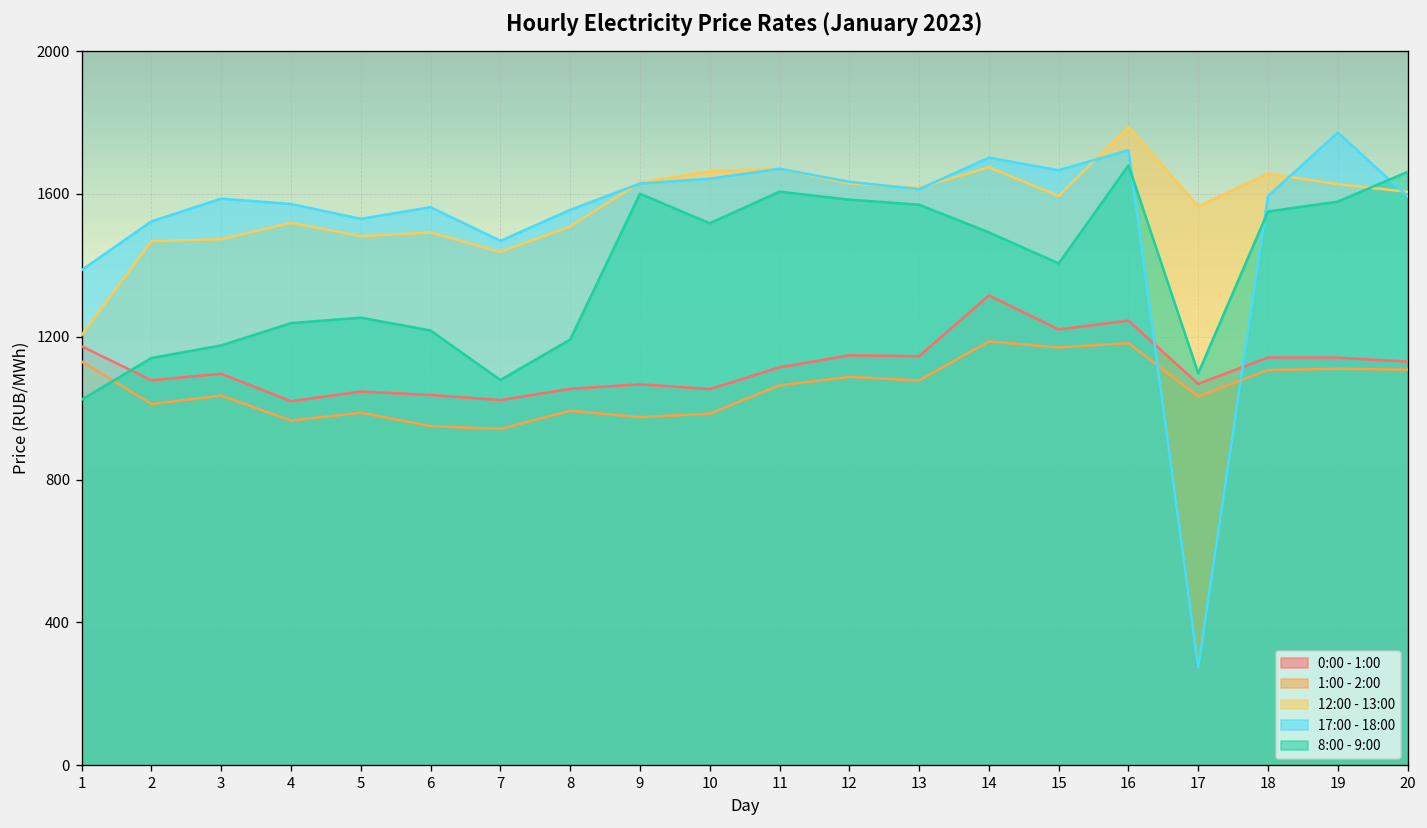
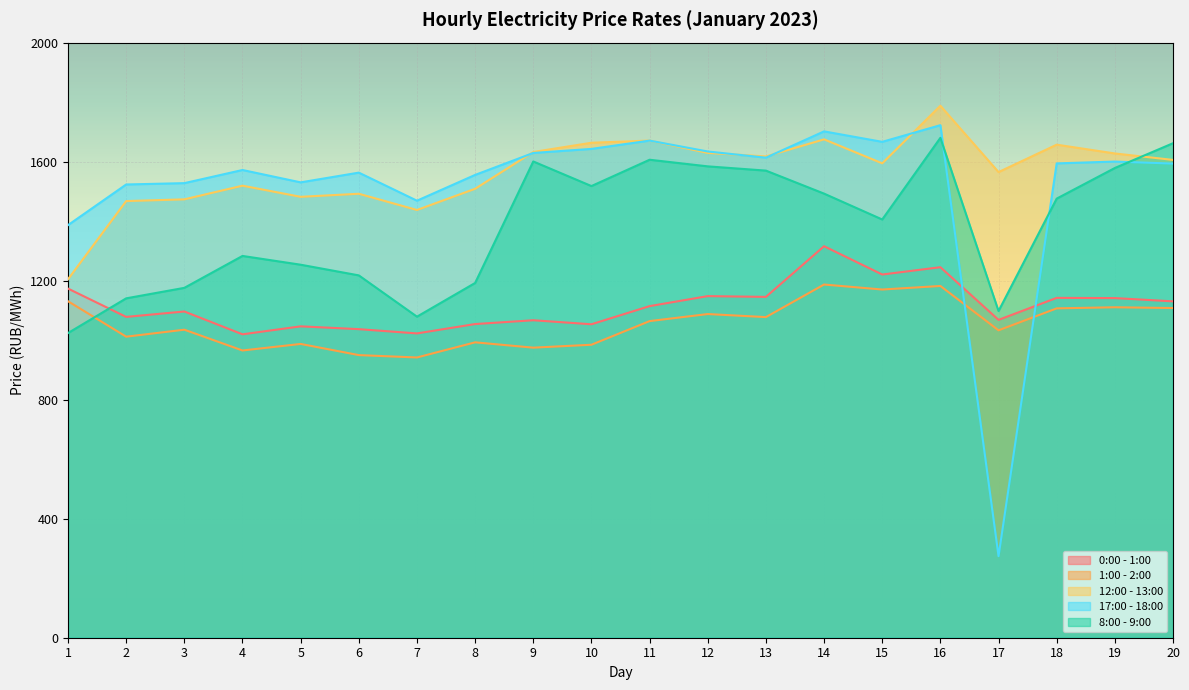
  {
    "17:00 - 18:00": {
      "1": 1390,
      "2": 1520,
-     "3": 1590,
+     "3": 1530,
      "4": 1570,
      "5": 1530,
      "6": 1560,
      "7": 1470,
      "8": 1560,
      "10": 1640,
      "14": 1700,
      "15": 1670,
      "16": 1720,
      "17": 270,
      "18": 1590,
-     "19": 1770,
+     "19": 1600,
      "20": 1590
    },
    "8:00 - 9:00": {
      "1": 1020,
      "2": 1140,
      "3": 1180,
-     "4": 1240,
+     "4": 1280,
      "5": 1250,
      "6": 1220,
      "7": 1080,
      "8": 1190,
      "9": 1600,
      "10": 1520,
      "11": 1610,
      "12": 1580,
      "13": 1570,
      "14": 1490,
      "15": 1410,
      "16": 1680,
      "17": 1100,
-     "18": 1550,
+     "18": 1480,
      "19": 1580,
      "20": 1660
    }
  }
